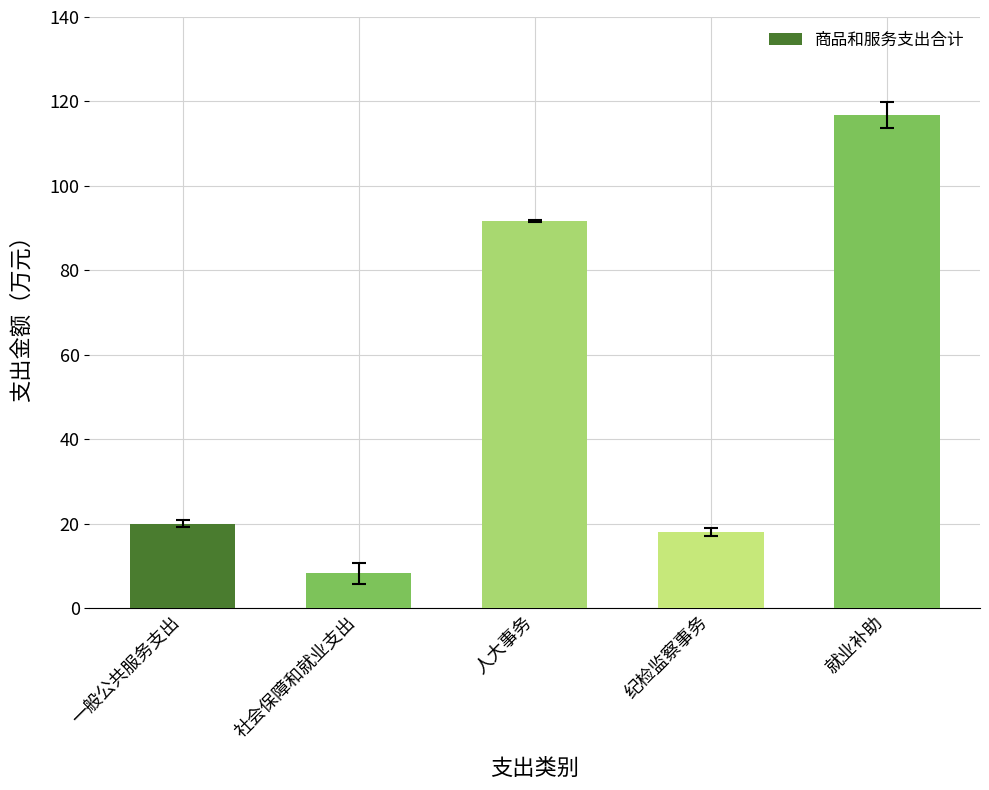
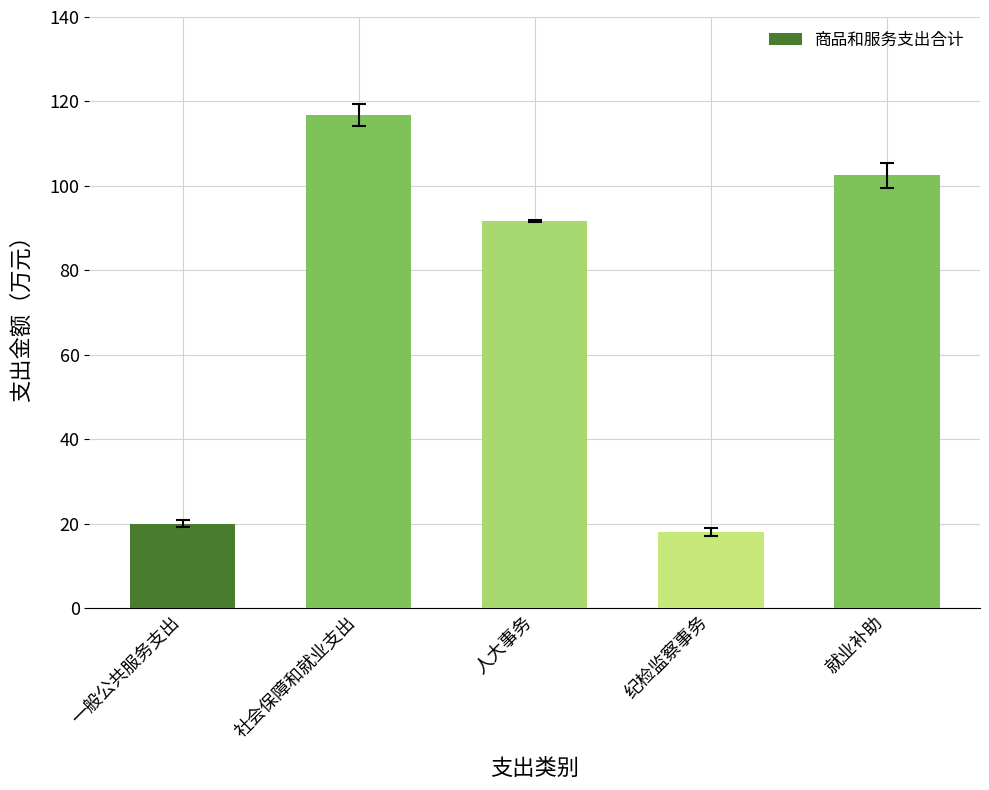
  {
    "商品和服务支出合计": {
      "一般公共服务支出": 20,
-     "社会保障和就业支出": 8,
+     "社会保障和就业支出": 117,
      "人大事务": 92,
      "纪检监察事务": 18,
-     "就业补助": 117
+     "就业补助": 103
    }
  }
